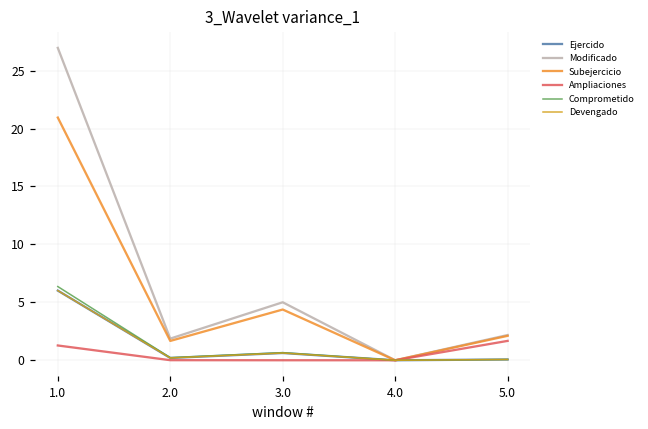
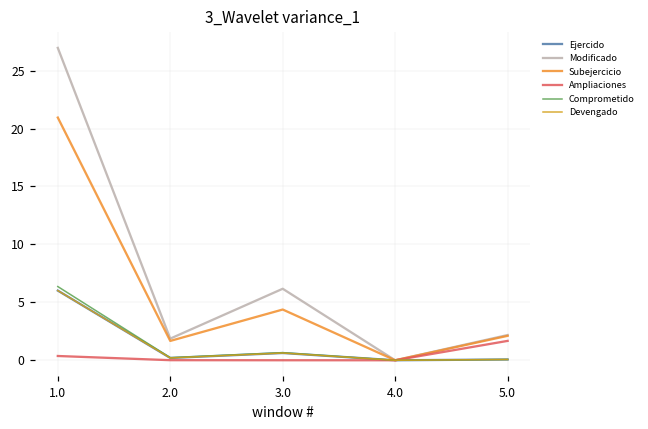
  {
    "Modificado": {
      "1.0": 27.0,
-     "3.0": 5.0
+     "3.0": 6.2
    },
    "Ampliaciones": {
-     "1.0": 1.3,
+     "1.0": 0.4,
      "3.0": 0.0,
      "5.0": 1.7
    },
    "Comprometido": {
      "1.0": 6.4
    }
  }
